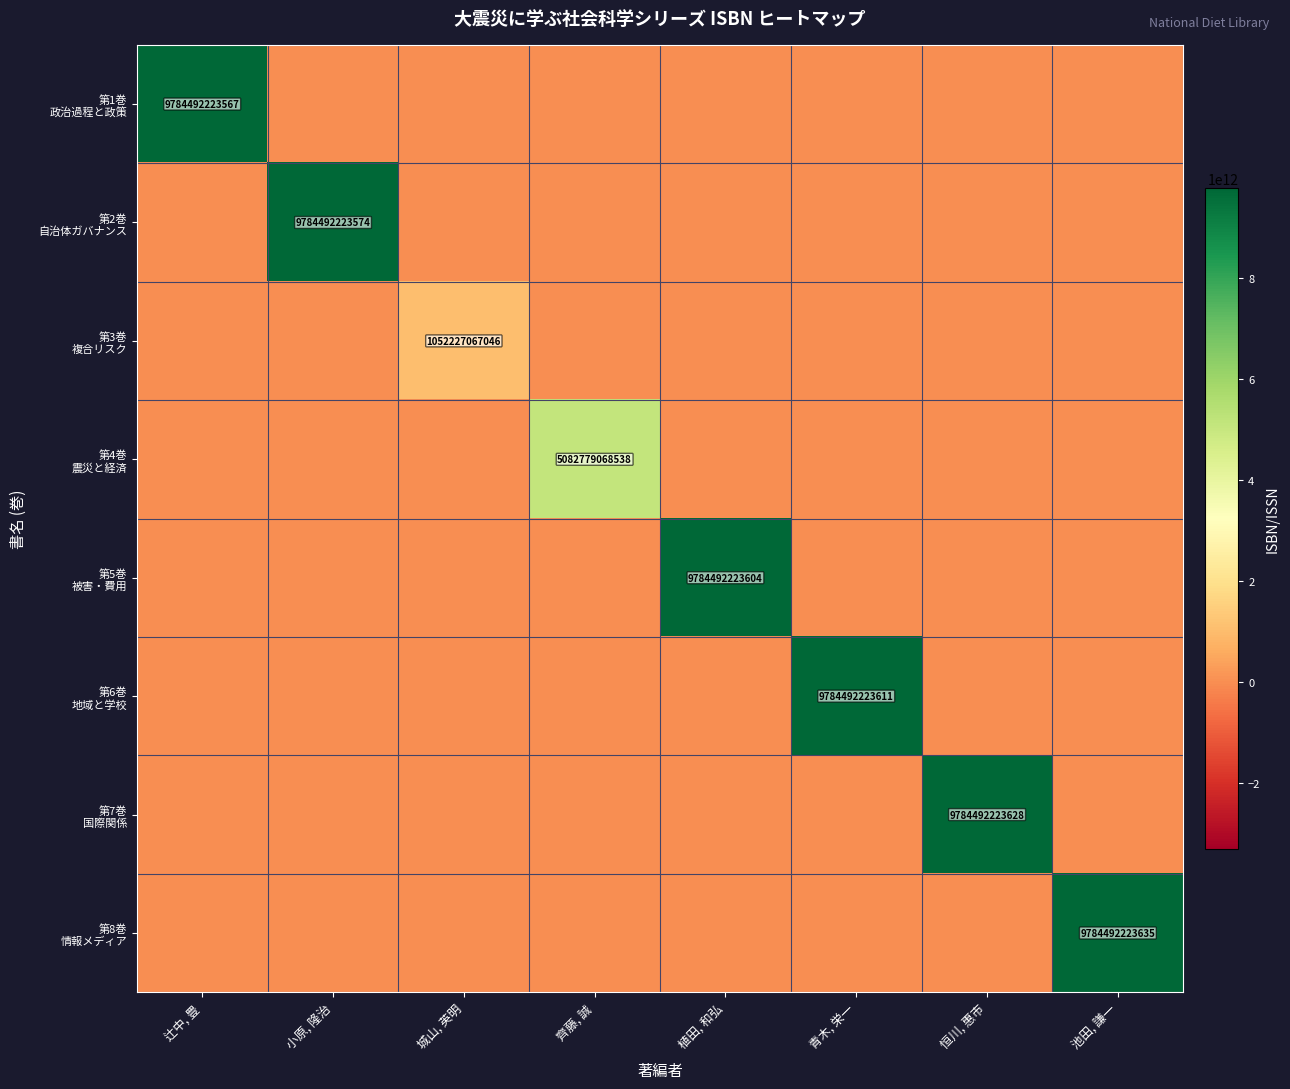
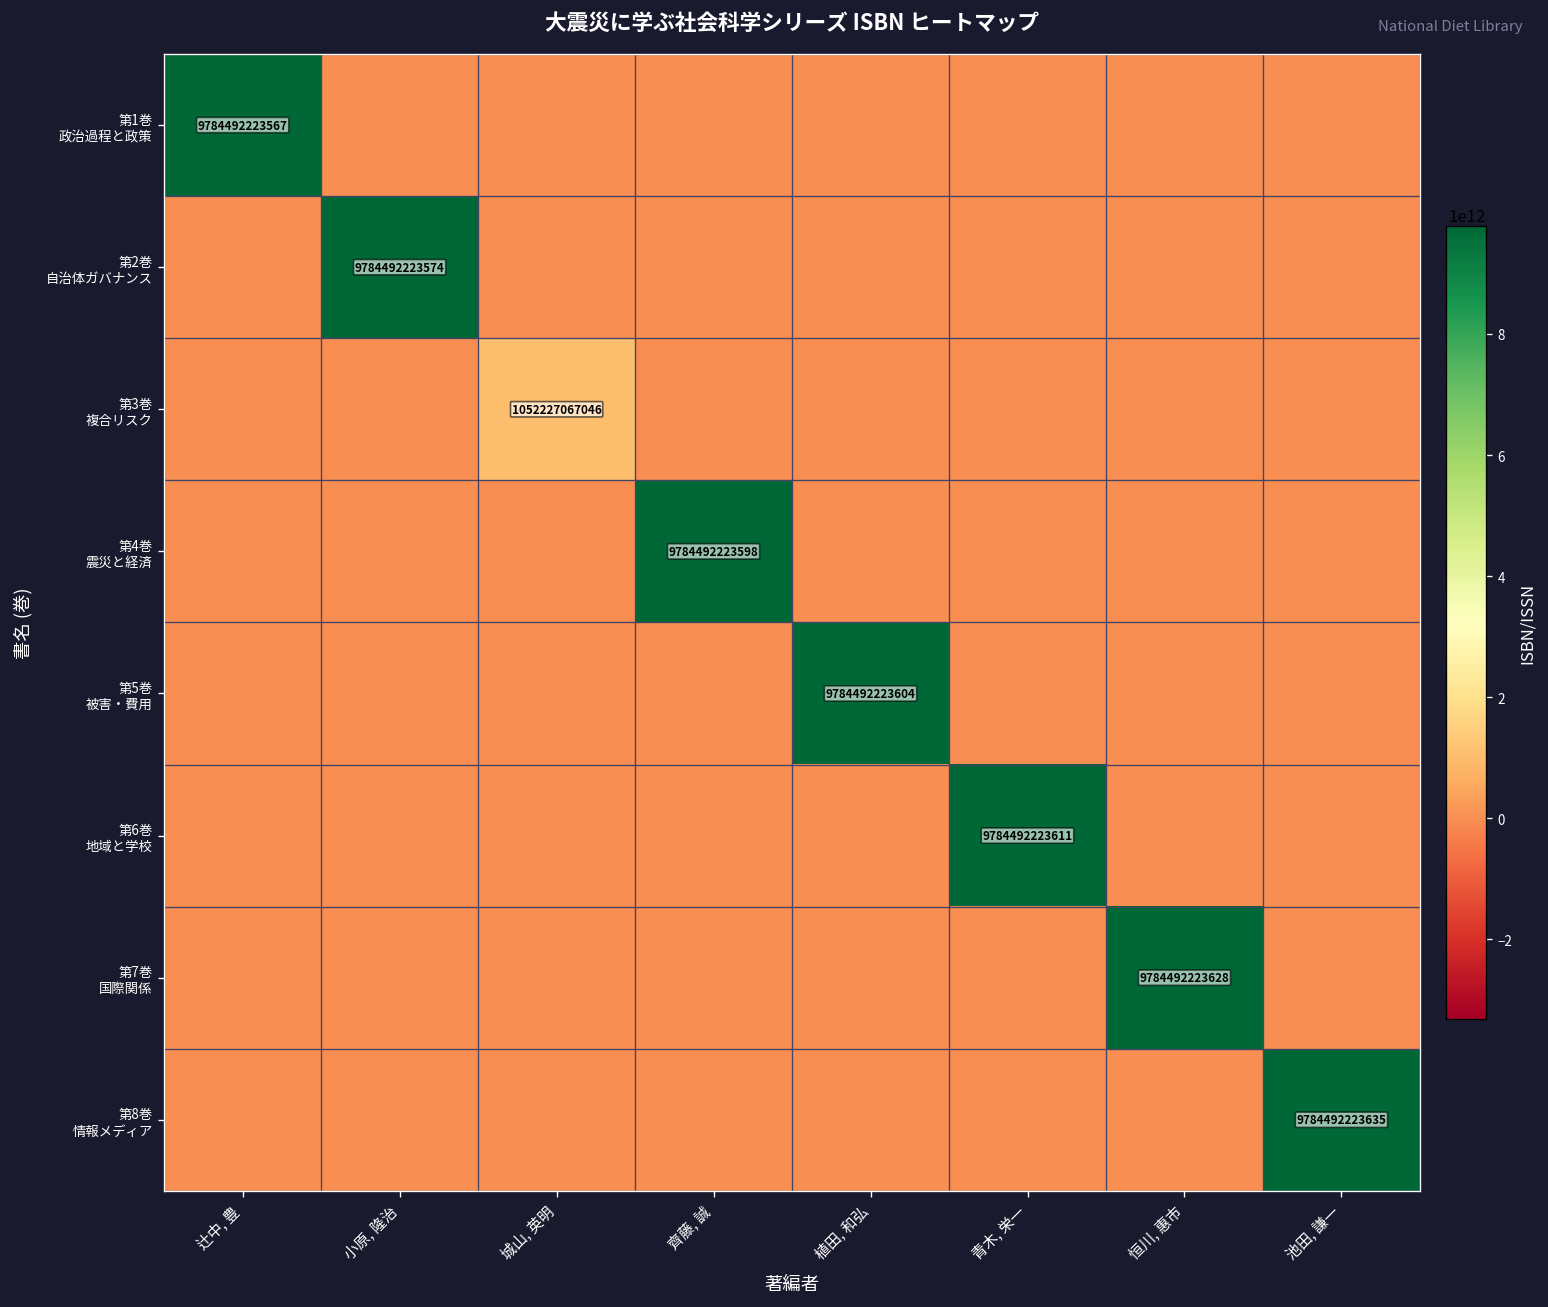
  {
    "第4巻 震災と経済": {
-     "齊藤, 誠": 5082779068538
+     "齊藤, 誠": 9784492223598
    }
  }
